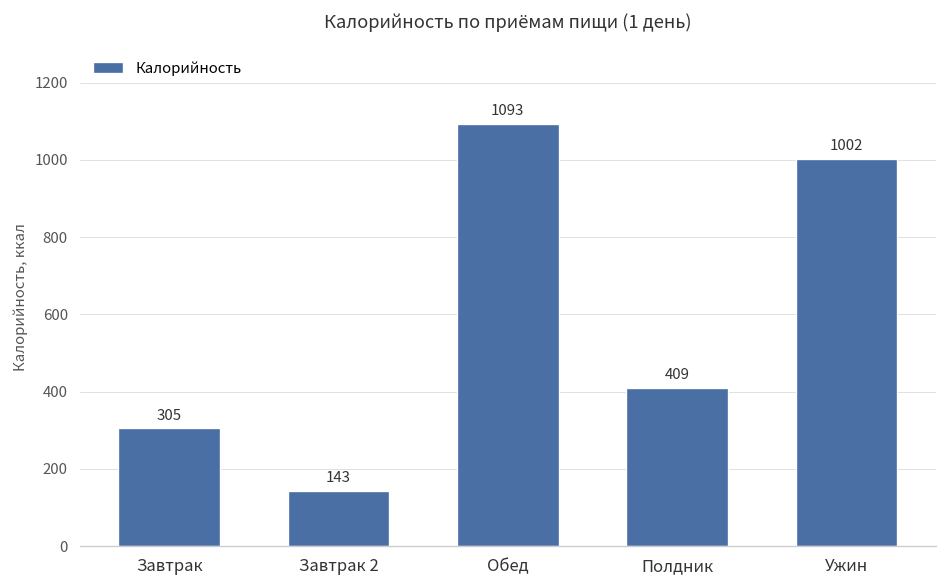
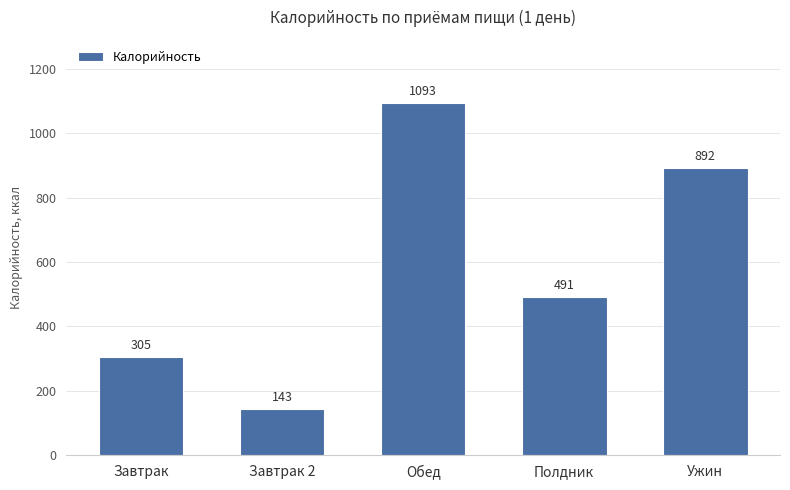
  {
    "Завтрак": 305,
    "Завтрак 2": 143,
    "Обед": 1093,
-   "Полдник": 409,
-   "Ужин": 1002
+   "Полдник": 491,
+   "Ужин": 892
  }
